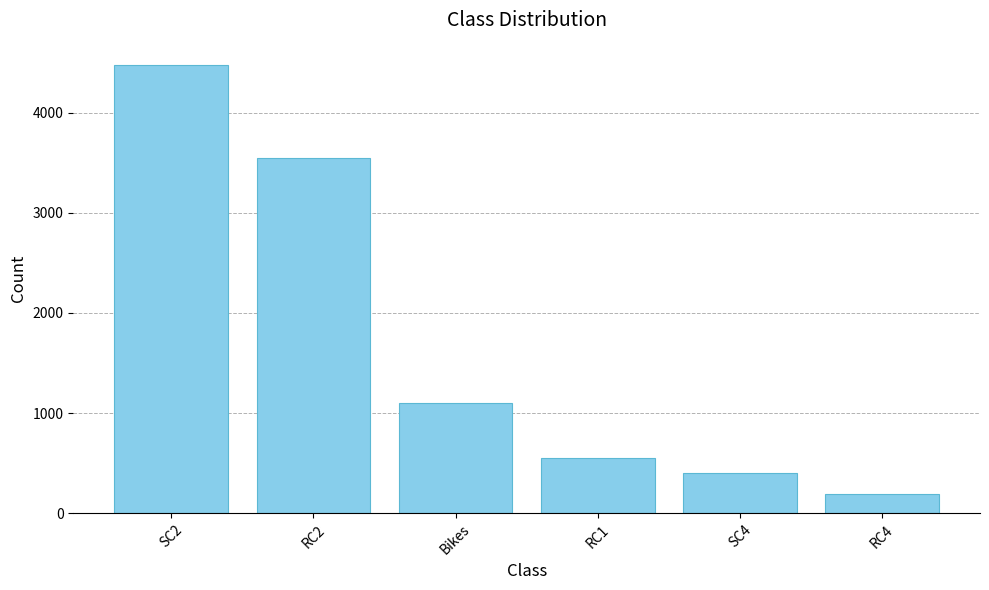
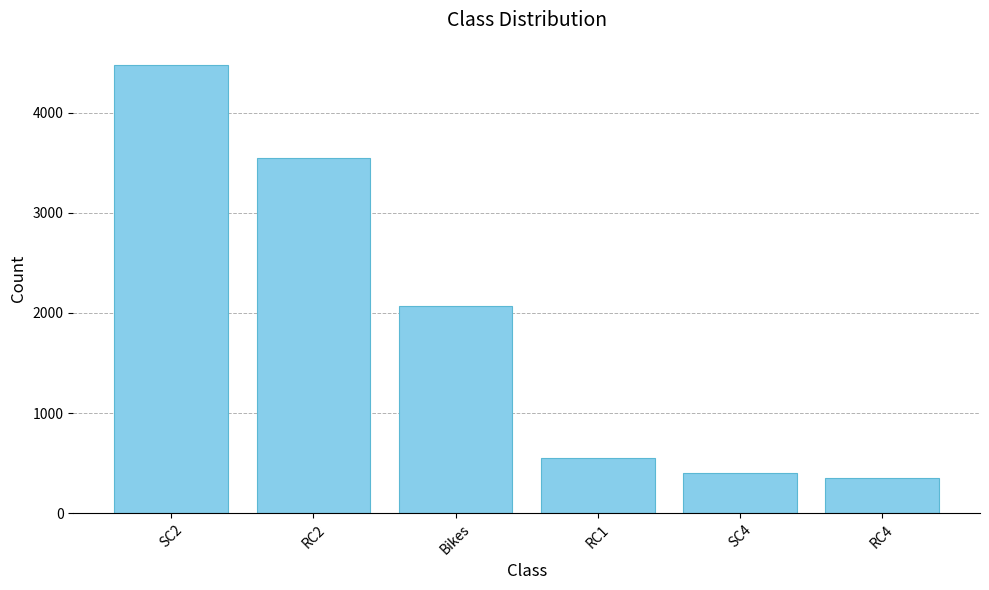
  {
    "SC2": 4470,
    "RC2": 3540,
-   "Bikes": 1100,
+   "Bikes": 2070,
    "RC1": 550,
    "SC4": 400,
-   "RC4": 190
+   "RC4": 350
  }
